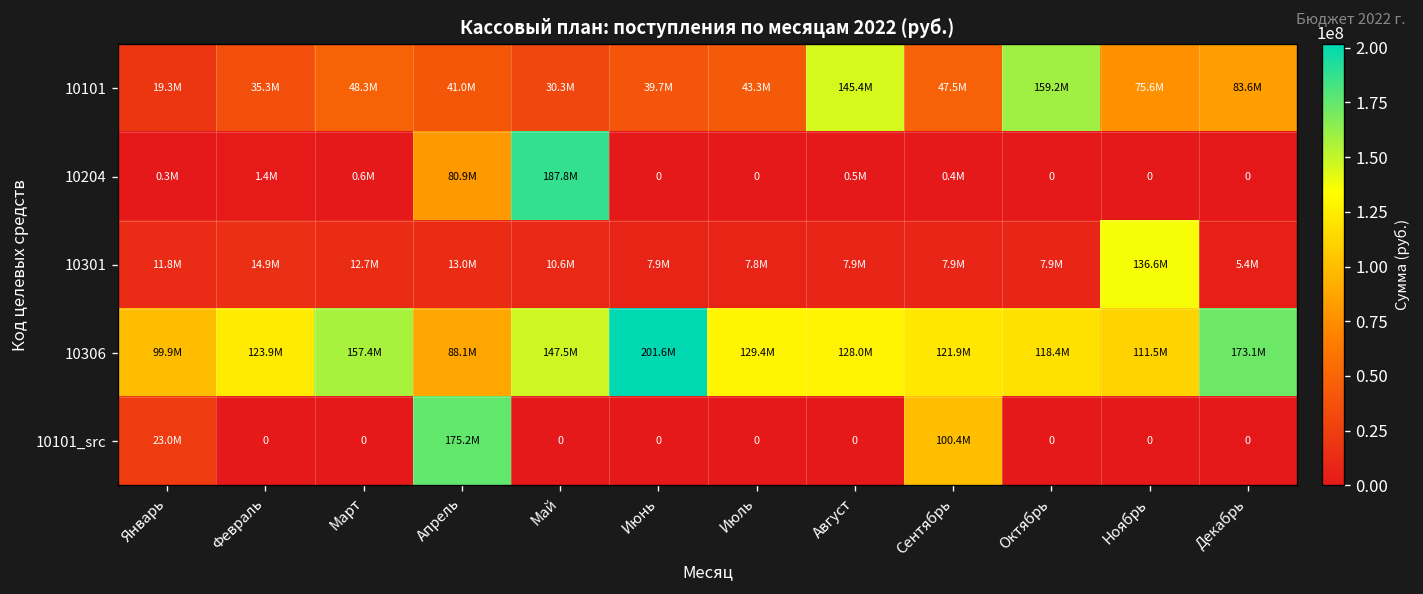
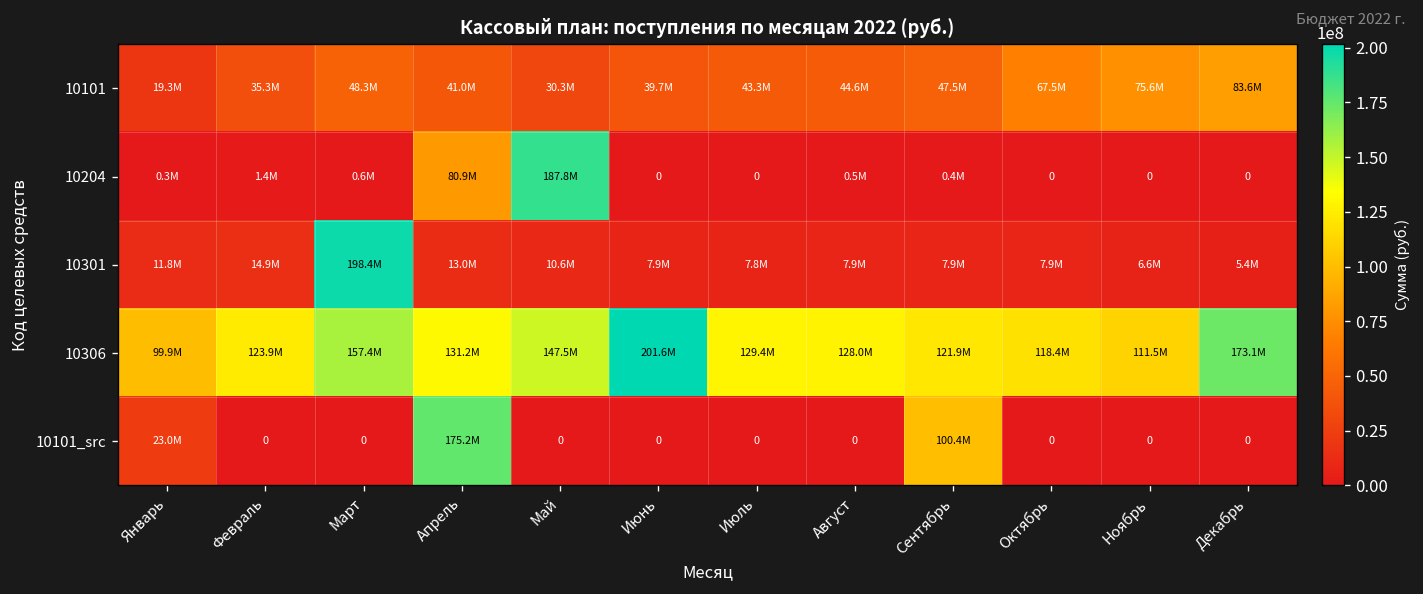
  {
    "10101": {
      "Январь": "19.3M",
      "Февраль": "35.3M",
      "Март": "48.3M",
      "Апрель": "41.0M",
      "Май": "30.3M",
      "Июнь": "39.7M",
      "Июль": "43.3M",
-     "Август": "145.4M",
+     "Август": "44.6M",
      "Сентябрь": "47.5M",
-     "Октябрь": "159.2M",
+     "Октябрь": "67.5M",
      "Ноябрь": "75.6M",
      "Декабрь": "83.6M"
    },
    "10204": {
      "Январь": "0.3M",
      "Февраль": "1.4M",
      "Март": "0.6M",
      "Апрель": "80.9M",
      "Май": "187.8M",
      "Июнь": "0",
      "Июль": "0",
      "Август": "0.5M",
      "Сентябрь": "0.4M",
      "Октябрь": "0",
      "Ноябрь": "0",
      "Декабрь": "0"
    },
    "10301": {
      "Январь": "11.8M",
      "Февраль": "14.9M",
-     "Март": "12.7M",
+     "Март": "198.4M",
      "Апрель": "13.0M",
      "Май": "10.6M",
      "Июнь": "7.9M",
      "Июль": "7.8M",
      "Август": "7.9M",
      "Сентябрь": "7.9M",
      "Октябрь": "7.9M",
-     "Ноябрь": "136.6M",
+     "Ноябрь": "6.6M",
      "Декабрь": "5.4M"
    },
    "10306": {
      "Январь": "99.9M",
      "Февраль": "123.9M",
      "Март": "157.4M",
-     "Апрель": "88.1M",
+     "Апрель": "131.2M",
      "Май": "147.5M",
      "Июнь": "201.6M",
      "Июль": "129.4M",
      "Август": "128.0M",
      "Сентябрь": "121.9M",
      "Октябрь": "118.4M",
      "Ноябрь": "111.5M",
      "Декабрь": "173.1M"
    },
    "10101_src": {
      "Январь": "23.0M",
      "Февраль": "0",
      "Март": "0",
      "Апрель": "175.2M",
      "Май": "0",
      "Июнь": "0",
      "Июль": "0",
      "Август": "0",
      "Сентябрь": "100.4M",
      "Октябрь": "0",
      "Ноябрь": "0",
      "Декабрь": "0"
    }
  }
